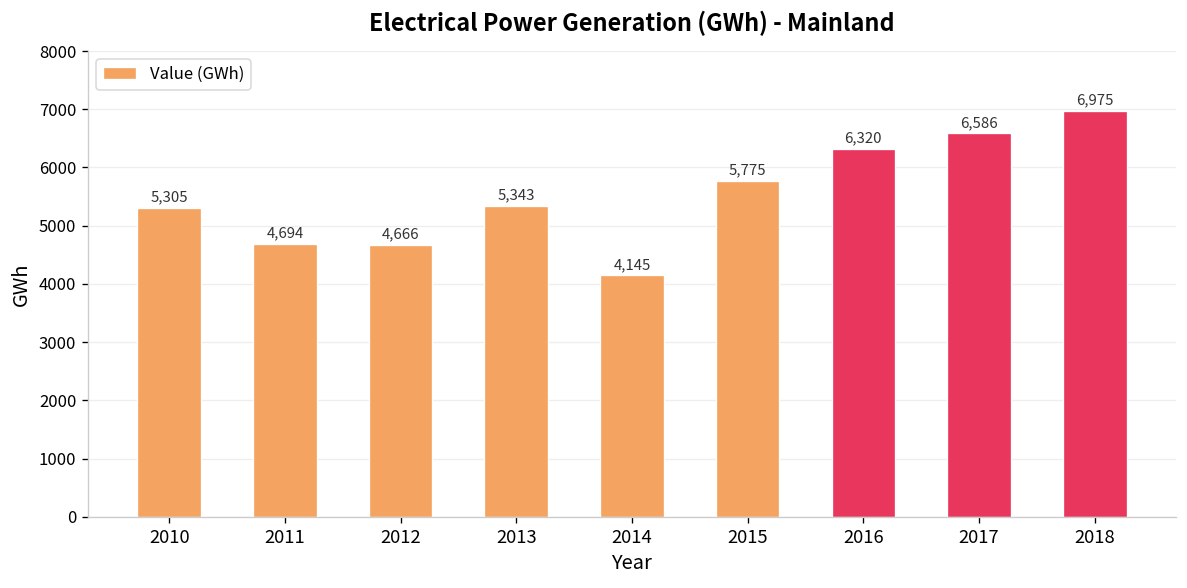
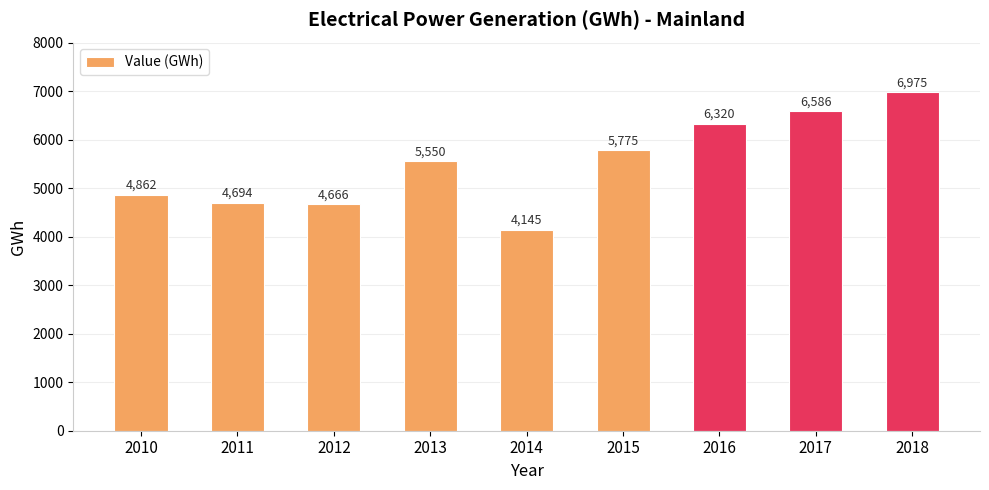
  {
-   "2010": "5,305",
+   "2010": "4,862",
    "2011": "4,694",
    "2012": "4,666",
-   "2013": "5,343",
+   "2013": "5,550",
    "2014": "4,145",
    "2015": "5,775",
    "2016": "6,320",
    "2017": "6,586",
    "2018": "6,975"
  }
